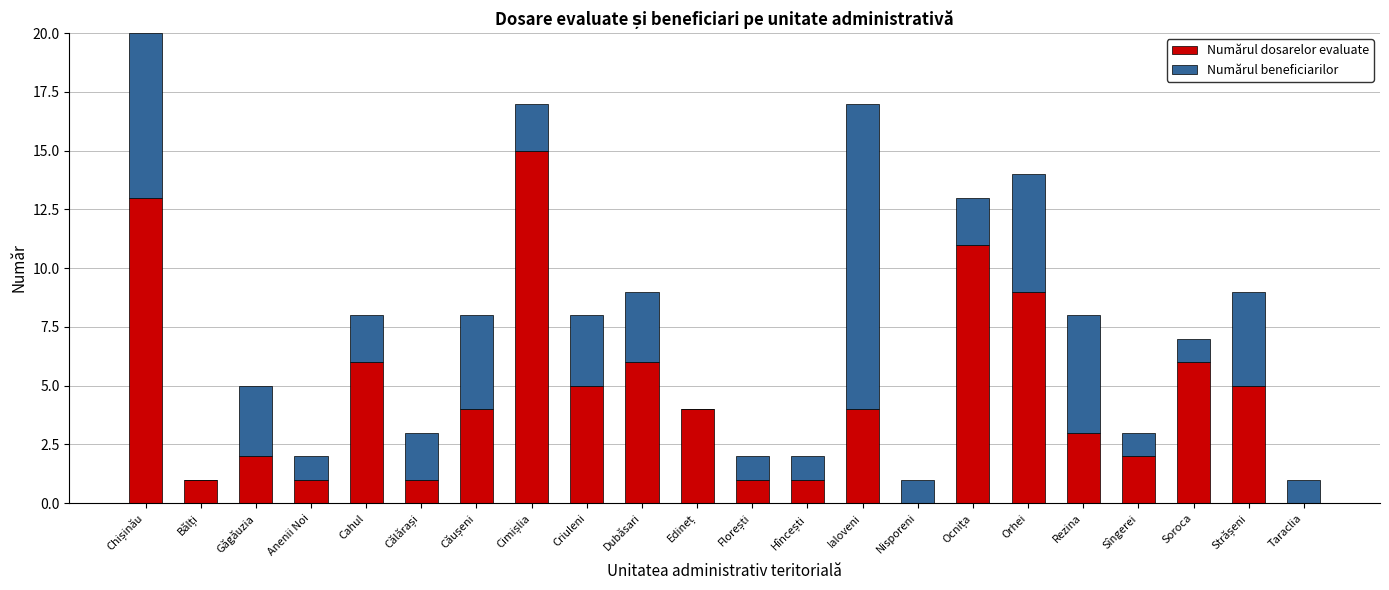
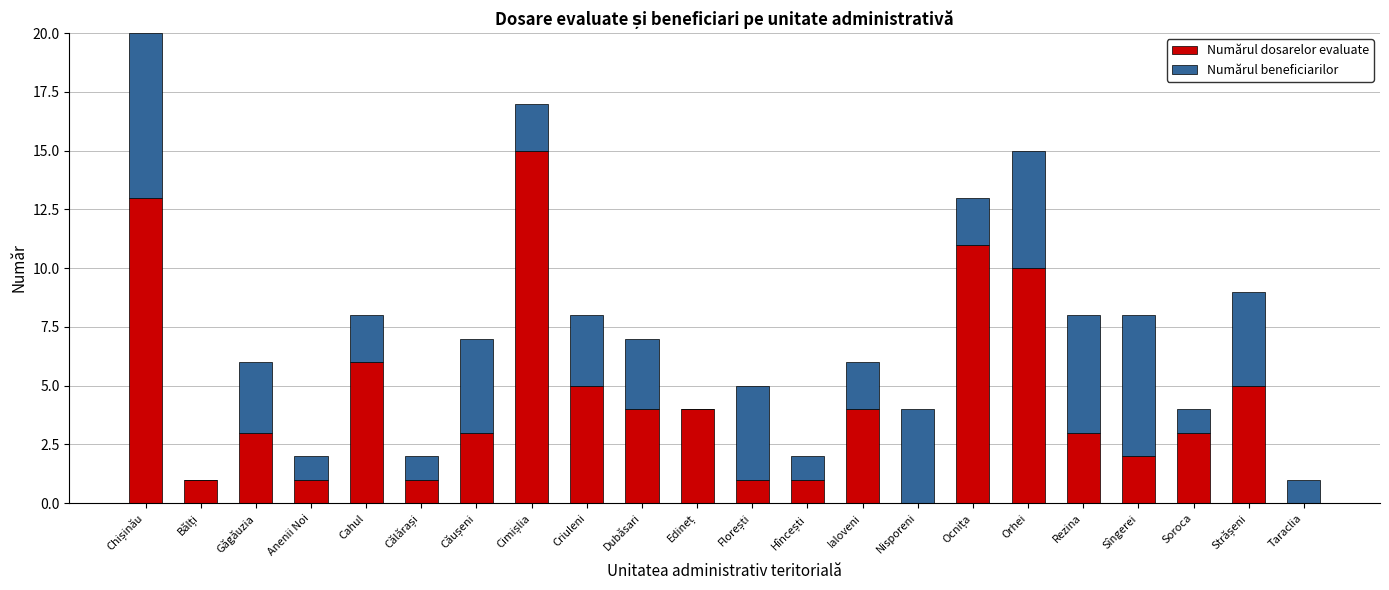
  {
    "Numărul dosarelor evaluate": {
      "Chișinău": 13,
      "Bălți": 1,
-     "Găgăuzia": 2,
+     "Găgăuzia": 3,
      "Anenii Noi": 1,
      "Cahul": 6,
      "Călărași": 1,
-     "Căușeni": 4,
+     "Căușeni": 3,
      "Cimișlia": 15,
      "Criuleni": 5,
-     "Dubăsari": 6,
+     "Dubăsari": 4,
      "Edineț": 4,
      "Florești": 1,
      "Hîncești": 1,
      "Ialoveni": 4,
      "Nisporeni": 0,
      "Ocnița": 11,
-     "Orhei": 9,
+     "Orhei": 10,
      "Rezina": 3,
      "Sîngerei": 2,
-     "Soroca": 6,
+     "Soroca": 3,
      "Strășeni": 5,
      "Taraclia": 0
    },
    "Numărul beneficiarilor": {
      "Chișinău": 7,
      "Bălți": 0,
      "Găgăuzia": 3,
      "Anenii Noi": 1,
      "Cahul": 2,
-     "Călărași": 2,
+     "Călărași": 1,
      "Căușeni": 4,
      "Cimișlia": 2,
      "Criuleni": 3,
      "Dubăsari": 3,
      "Edineț": 0,
-     "Florești": 1,
+     "Florești": 4,
      "Hîncești": 1,
-     "Ialoveni": 13,
-     "Nisporeni": 1,
+     "Ialoveni": 2,
+     "Nisporeni": 4,
      "Ocnița": 2,
      "Orhei": 5,
      "Rezina": 5,
-     "Sîngerei": 1,
+     "Sîngerei": 6,
      "Soroca": 1,
      "Strășeni": 4,
      "Taraclia": 1
    }
  }
